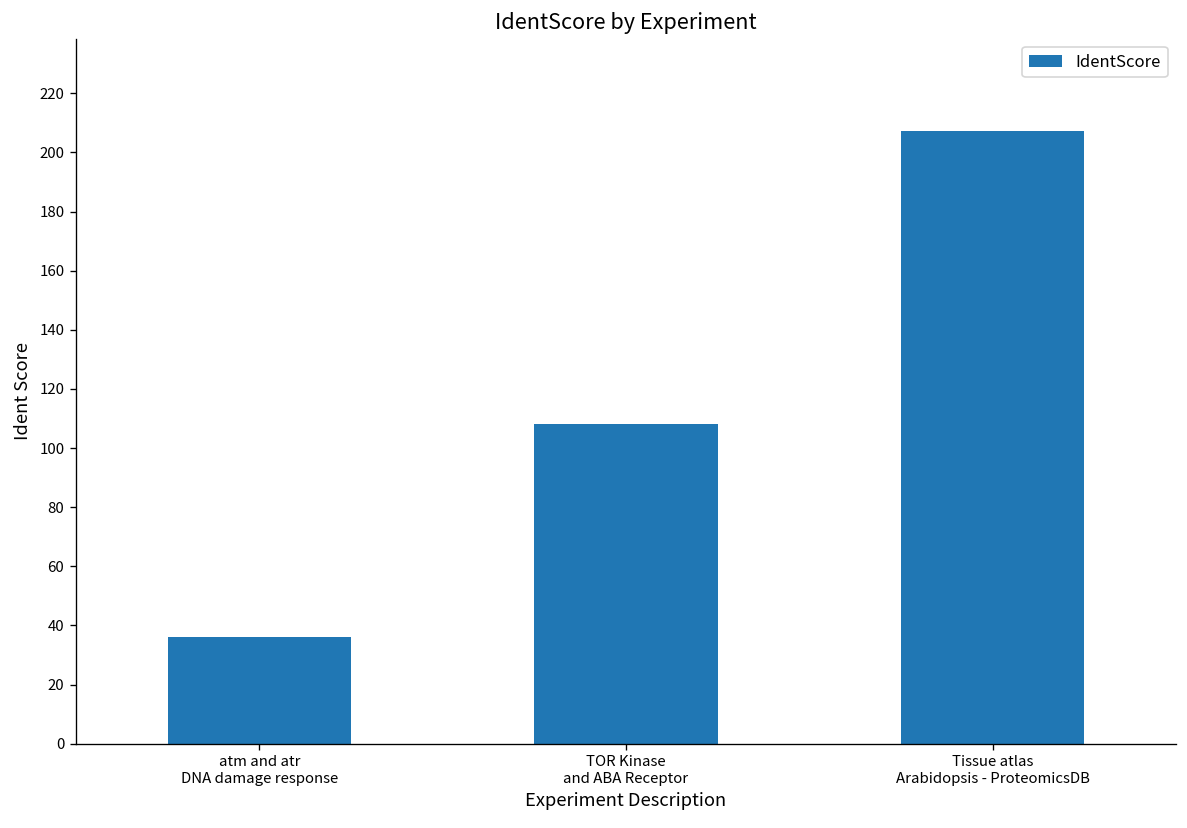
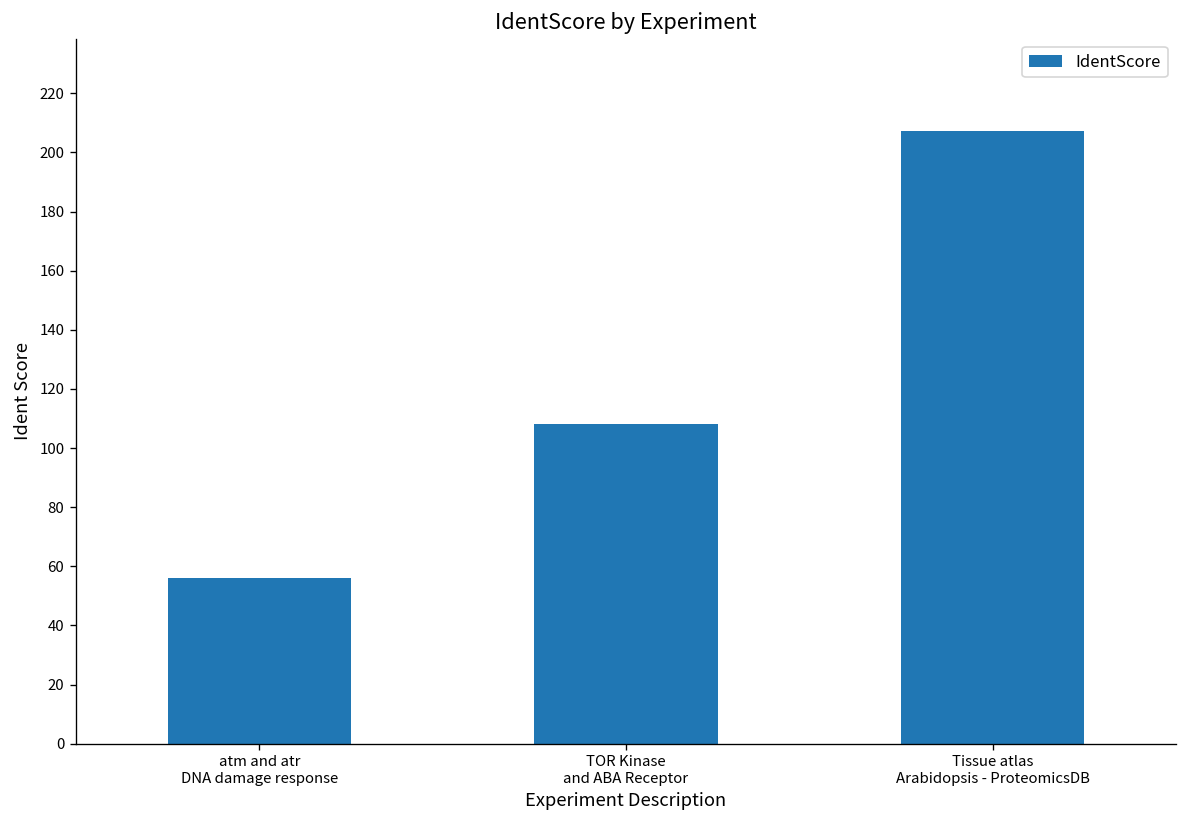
  {
-   "atm and atr DNA damage response": 36,
+   "atm and atr DNA damage response": 56,
    "TOR Kinase and ABA Receptor": 108,
    "Tissue atlas Arabidopsis - ProteomicsDB": 207
  }
